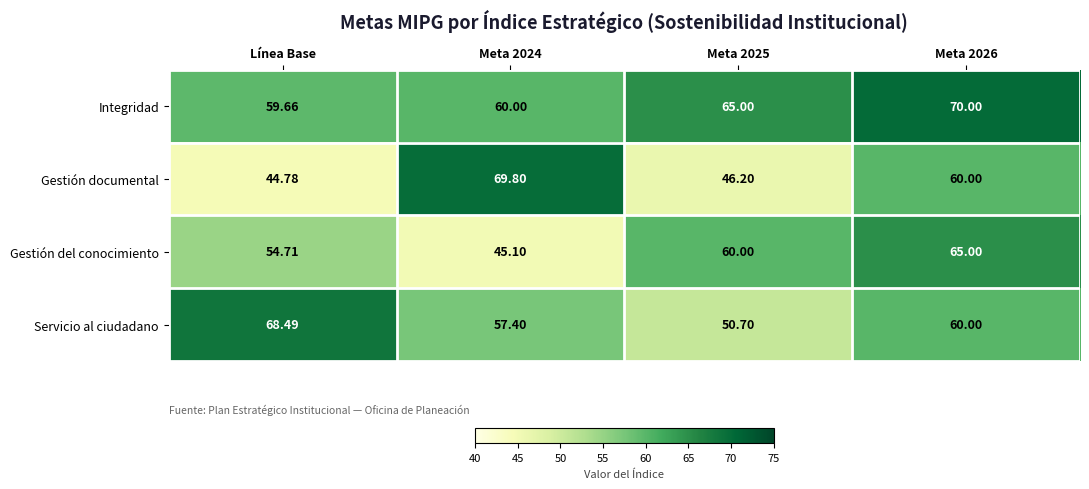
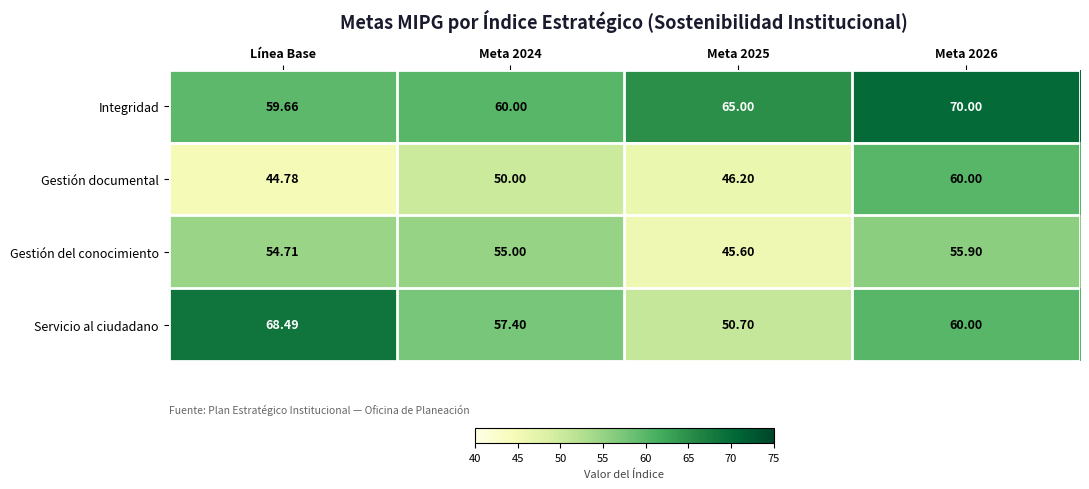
  {
    "Integridad": {
      "Línea Base": 59.66,
      "Meta 2024": 60.00,
      "Meta 2025": 65.00,
      "Meta 2026": 70.00
    },
    "Gestión documental": {
      "Línea Base": 44.78,
-     "Meta 2024": 69.80,
+     "Meta 2024": 50.00,
      "Meta 2025": 46.20,
      "Meta 2026": 60.00
    },
    "Gestión del conocimiento": {
      "Línea Base": 54.71,
-     "Meta 2024": 45.10,
-     "Meta 2025": 60.00,
-     "Meta 2026": 65.00
+     "Meta 2024": 55.00,
+     "Meta 2025": 45.60,
+     "Meta 2026": 55.90
    },
    "Servicio al ciudadano": {
      "Línea Base": 68.49,
      "Meta 2024": 57.40,
      "Meta 2025": 50.70,
      "Meta 2026": 60.00
    }
  }
